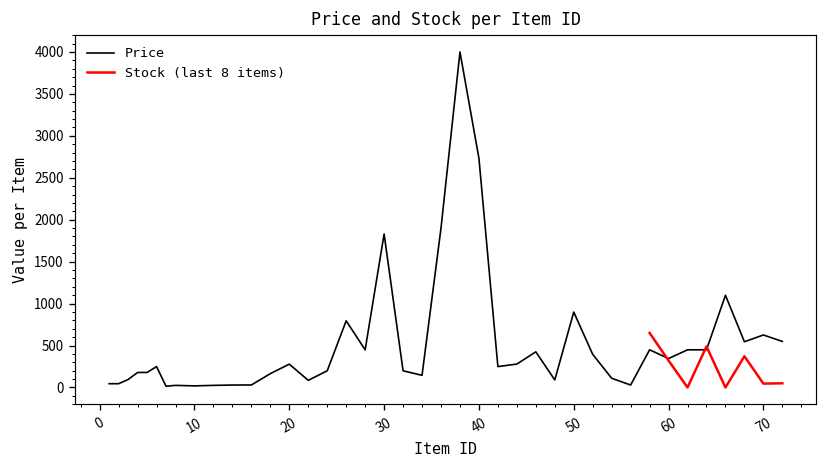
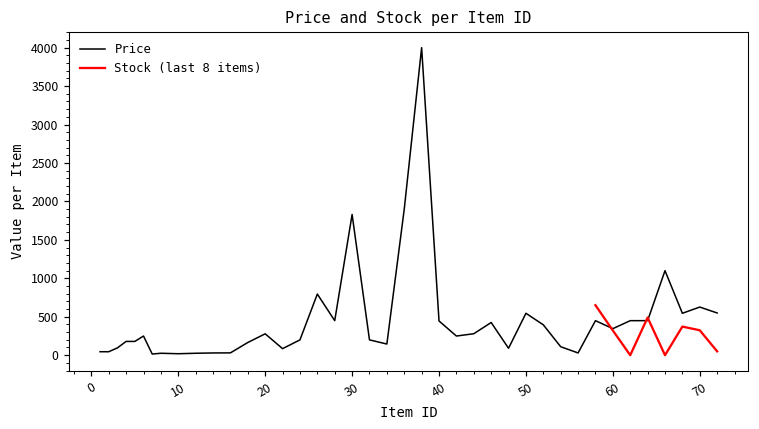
  {
    "Price": {
      "10": 0,
      "20": 300,
      "30": 1800,
-     "40": 2700,
-     "50": 900,
+     "40": 400,
+     "50": 500,
      "70": 600
    },
    "Stock (last 8 items)": {
-     "70": 0
+     "70": 300
    }
  }
